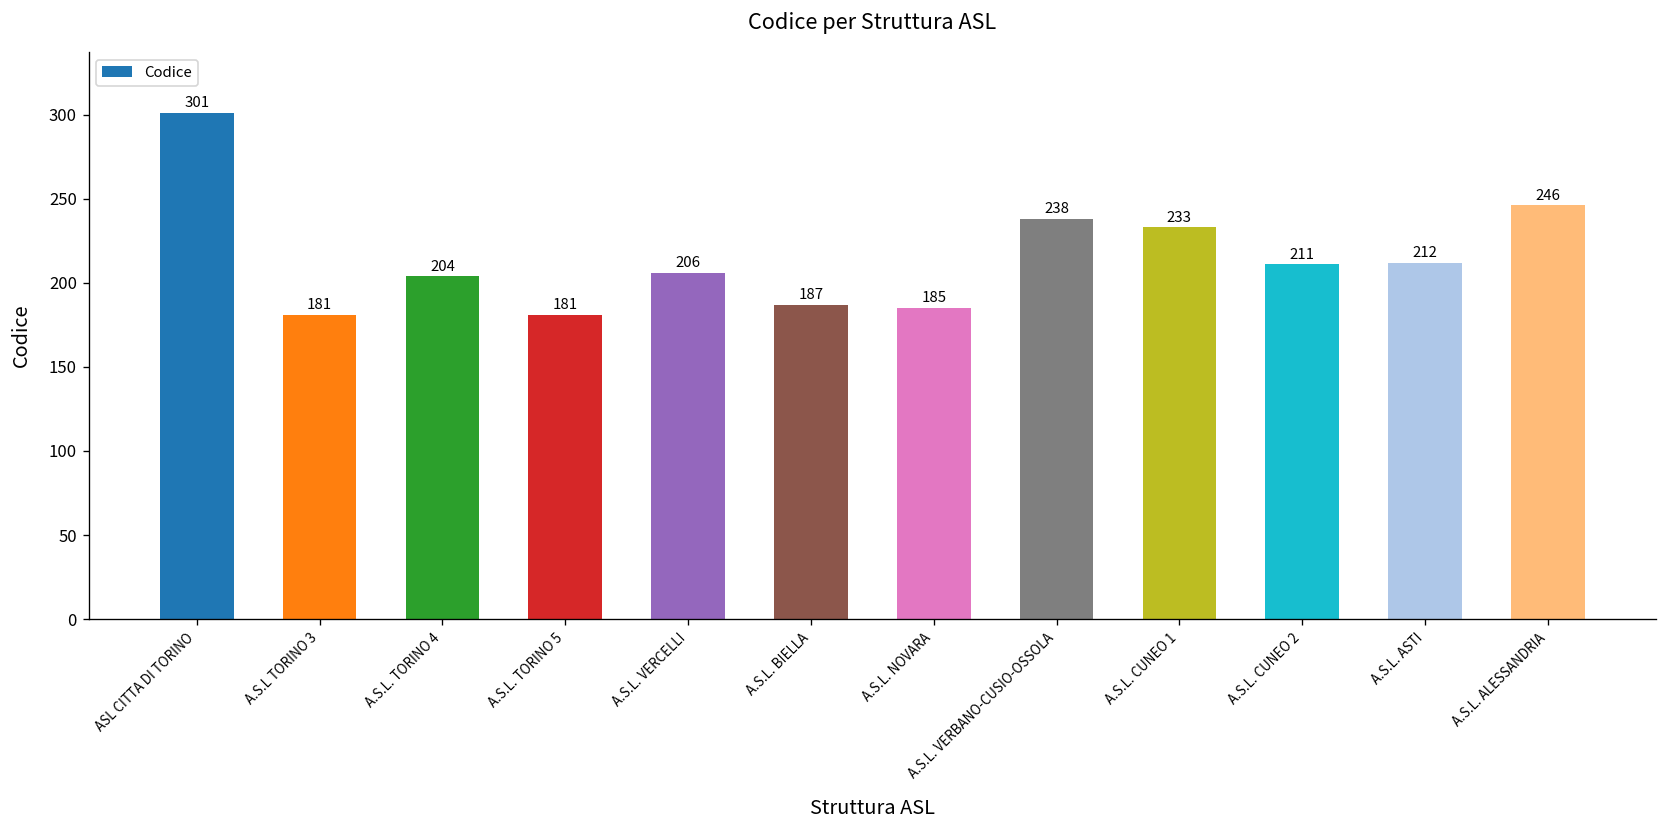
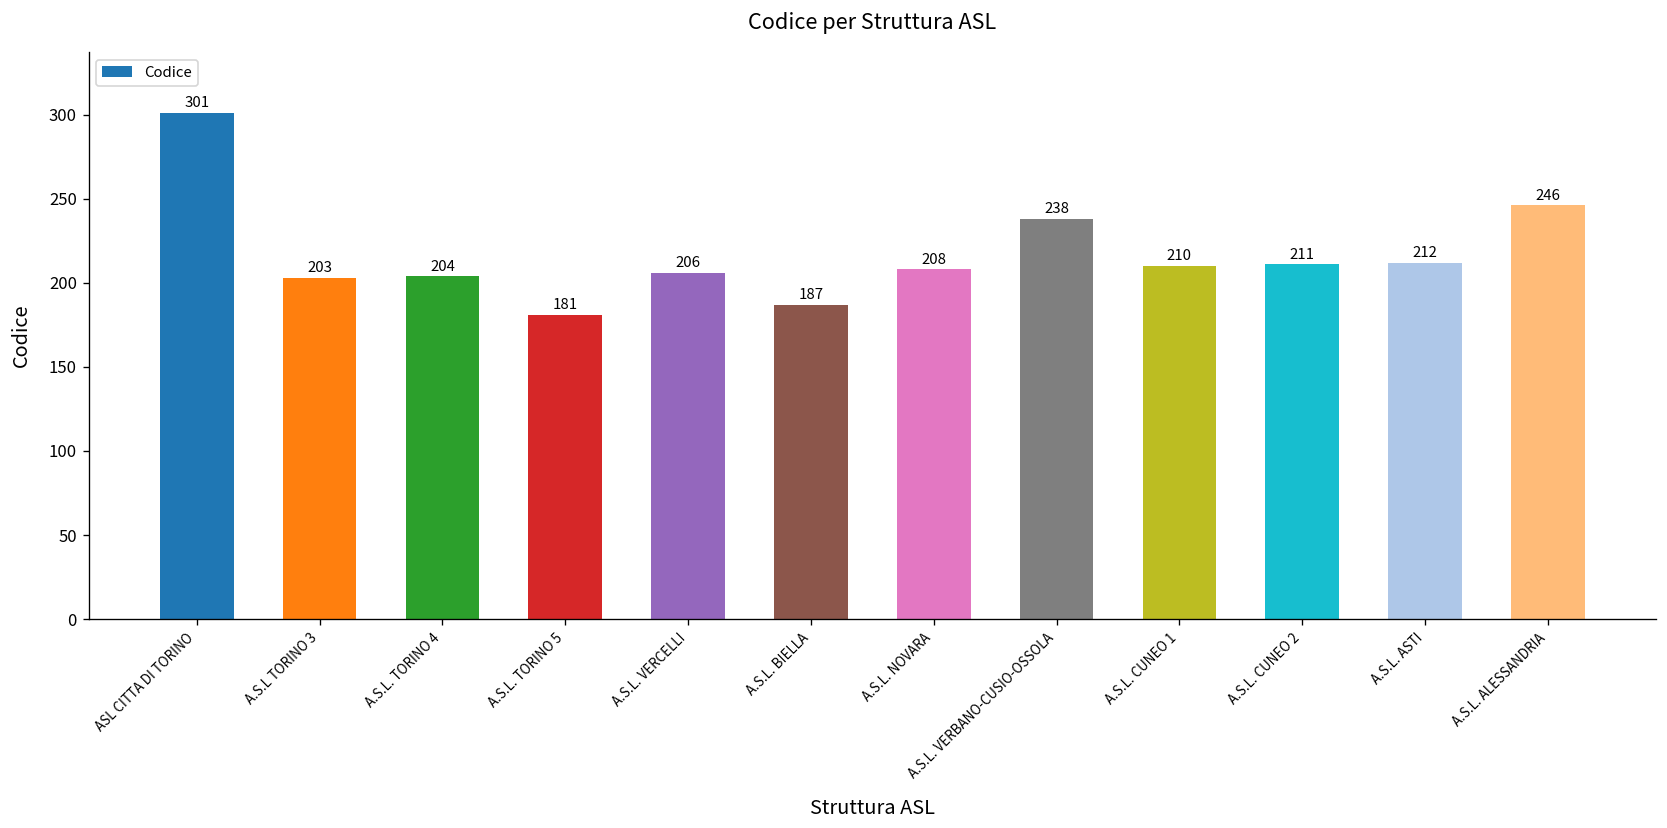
  {
    "ASL CITTA DI TORINO": 301,
-   "A.S.L TORINO 3": 181,
+   "A.S.L TORINO 3": 203,
    "A.S.L. TORINO 4": 204,
    "A.S.L. TORINO 5": 181,
    "A.S.L. VERCELLI": 206,
    "A.S.L. BIELLA": 187,
-   "A.S.L. NOVARA": 185,
+   "A.S.L. NOVARA": 208,
    "A.S.L. VERBANO-CUSIO-OSSOLA": 238,
-   "A.S.L. CUNEO 1": 233,
+   "A.S.L. CUNEO 1": 210,
    "A.S.L. CUNEO 2": 211,
    "A.S.L. ASTI": 212,
    "A.S.L. ALESSANDRIA": 246
  }
